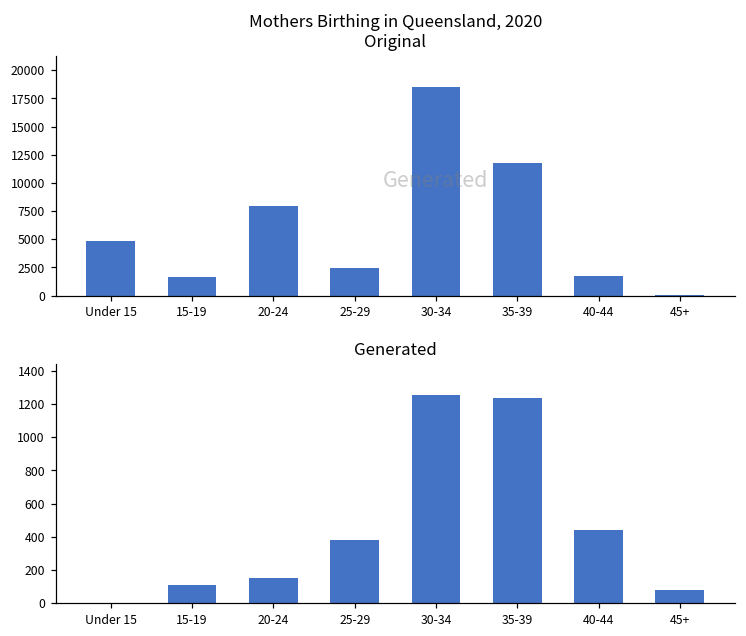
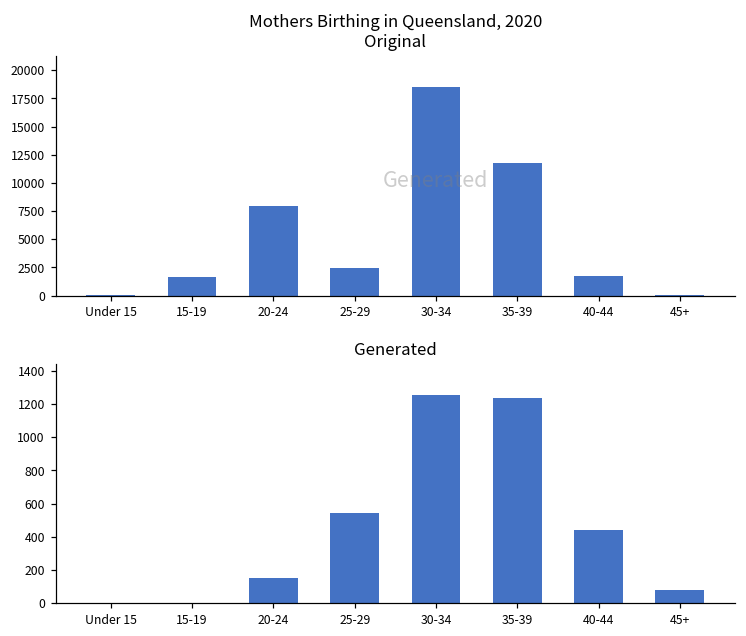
  {
    "Mothers Birthing in Queensland, 2020 Original": {
-     "Under 15": 4800,
+     "Under 15": 0,
      "15-19": 1600,
      "20-24": 8000,
      "25-29": 2500,
      "30-34": 18500,
      "35-39": 11800,
      "40-44": 1700
    },
    "Generated": {
      "Under 15": 0,
-     "15-19": 110,
+     "15-19": 0,
      "20-24": 150,
-     "25-29": 380,
+     "25-29": 540,
      "30-34": 1260,
      "35-39": 1240,
      "40-44": 440,
      "45+": 80
    }
  }
